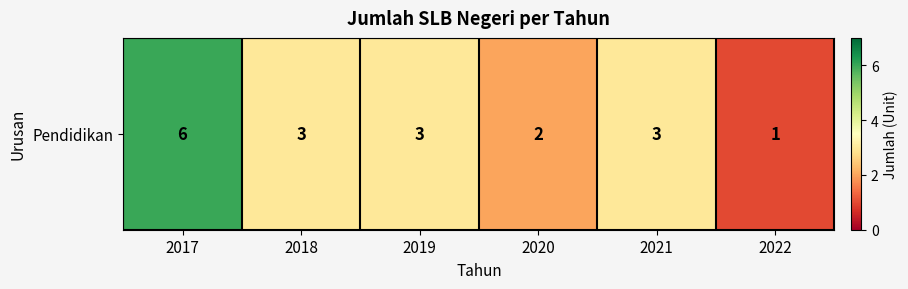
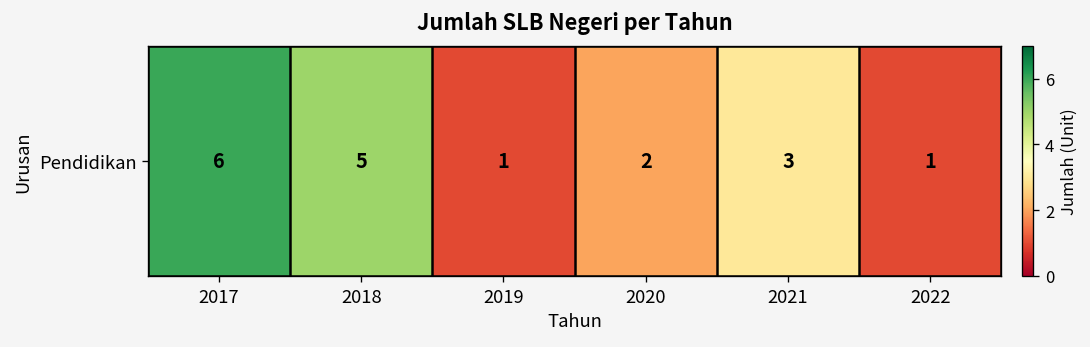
  {
    "Pendidikan": {
      "2017": 6,
-     "2018": 3,
-     "2019": 3,
+     "2018": 5,
+     "2019": 1,
      "2020": 2,
      "2021": 3,
      "2022": 1
    }
  }
